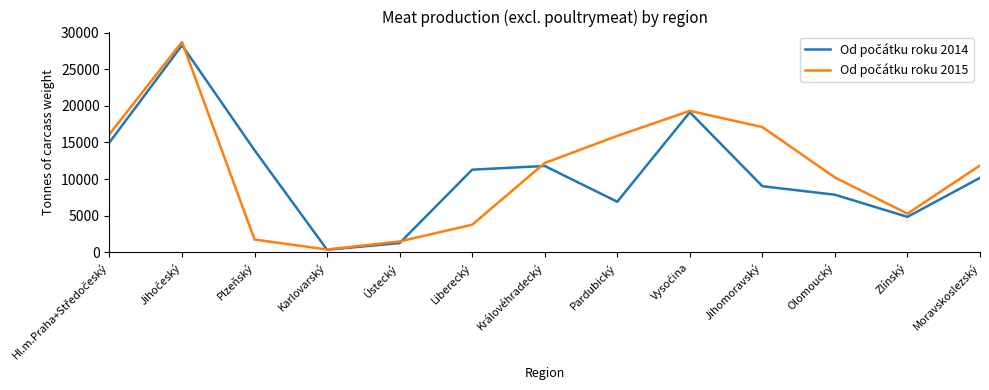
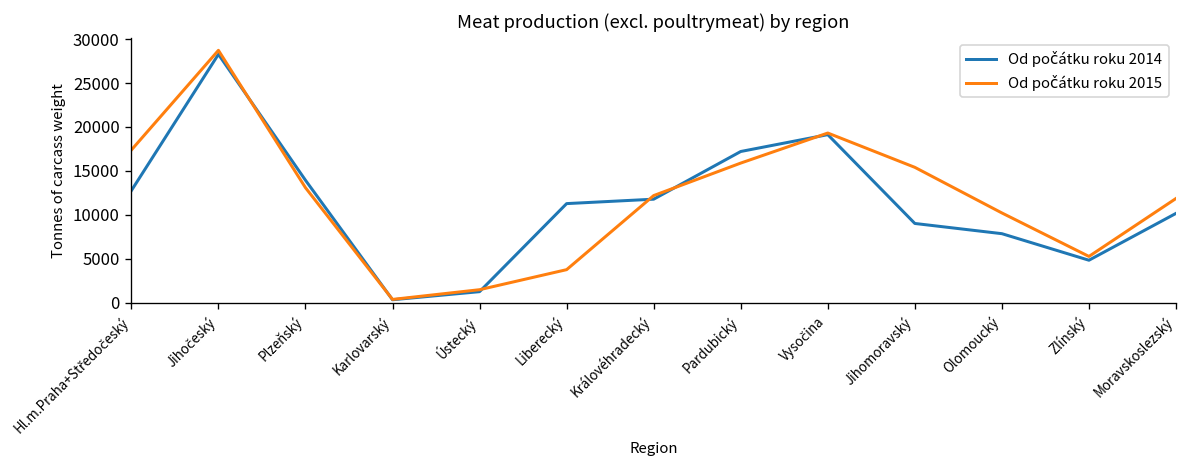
  {
    "Od počátku roku 2014": {
-     "Hl.m.Praha+Středočeský": 15000,
+     "Hl.m.Praha+Středočeský": 13000,
      "Jihočeský": 28000,
      "Plzeňský": 14000,
      "Liberecký": 11000,
      "Královéhradecký": 12000,
-     "Pardubický": 7000,
+     "Pardubický": 17000,
      "Jihomoravský": 9000,
      "Olomoucký": 8000,
      "Zlínský": 5000,
      "Moravskoslezský": 10000
    },
    "Od počátku roku 2015": {
-     "Hl.m.Praha+Středočeský": 16000,
+     "Hl.m.Praha+Středočeský": 17000,
      "Jihočeský": 29000,
-     "Plzeňský": 2000,
+     "Plzeňský": 13000,
      "Liberecký": 4000,
      "Královéhradecký": 12000,
      "Pardubický": 16000,
-     "Jihomoravský": 17000,
+     "Jihomoravský": 15000,
      "Olomoucký": 10000,
      "Zlínský": 5000,
      "Moravskoslezský": 12000
    }
  }
